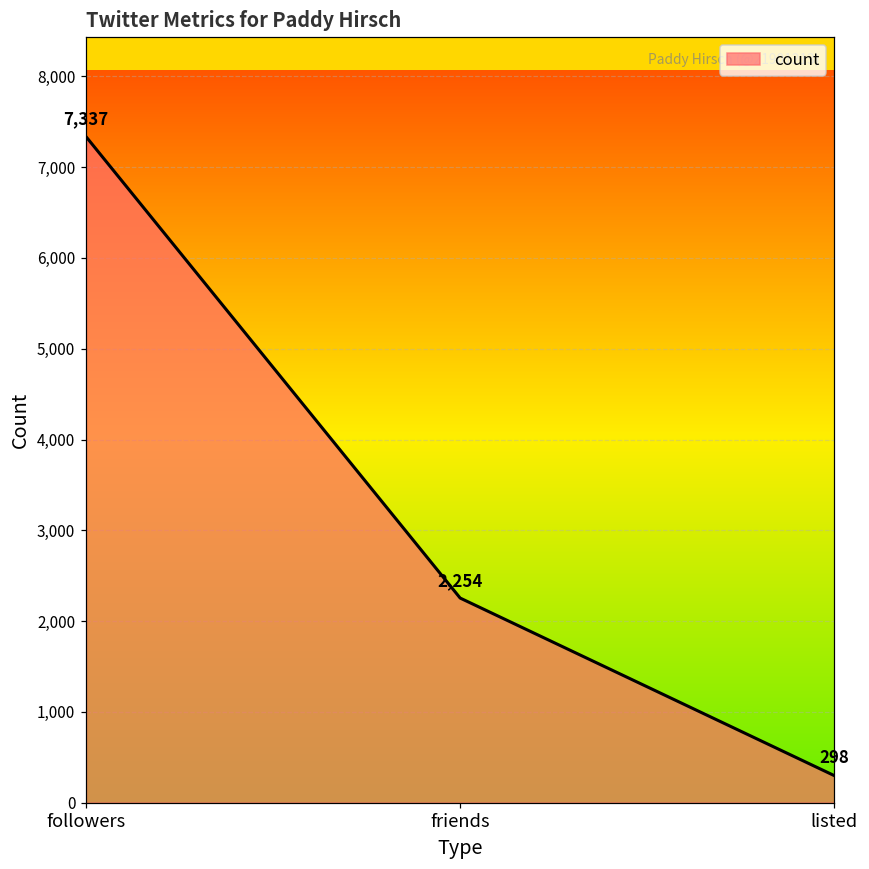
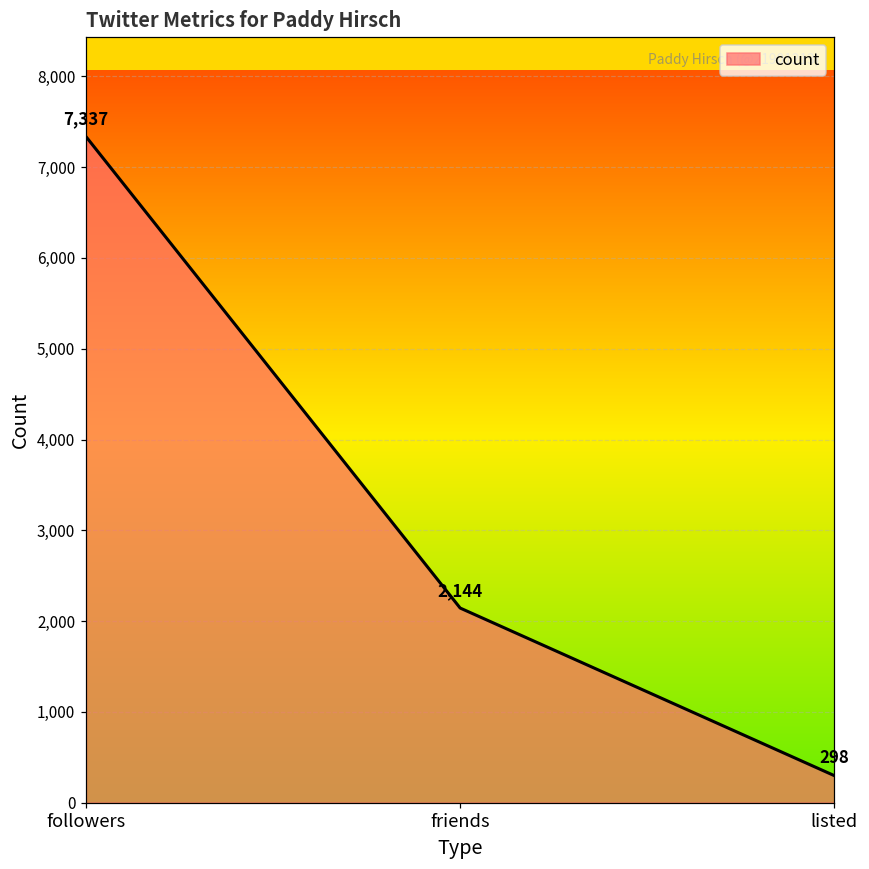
  {
    "followers": "7,337",
-   "friends": "2,254",
+   "friends": "2,144",
    "listed": "298"
  }
